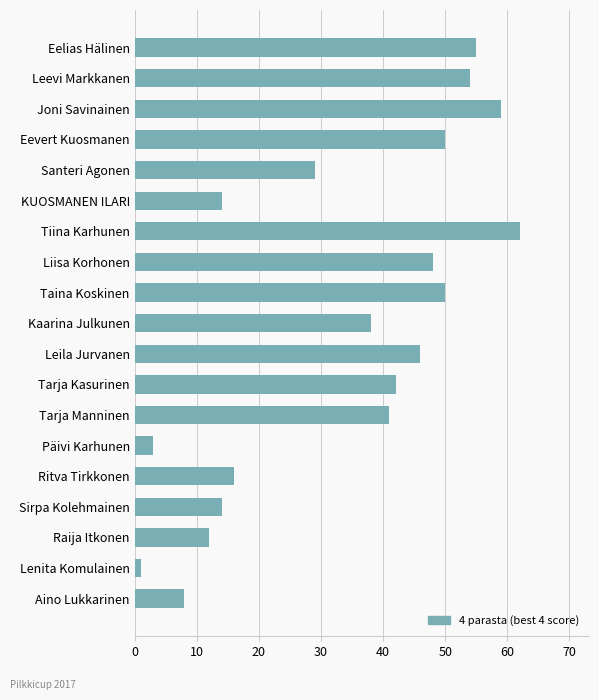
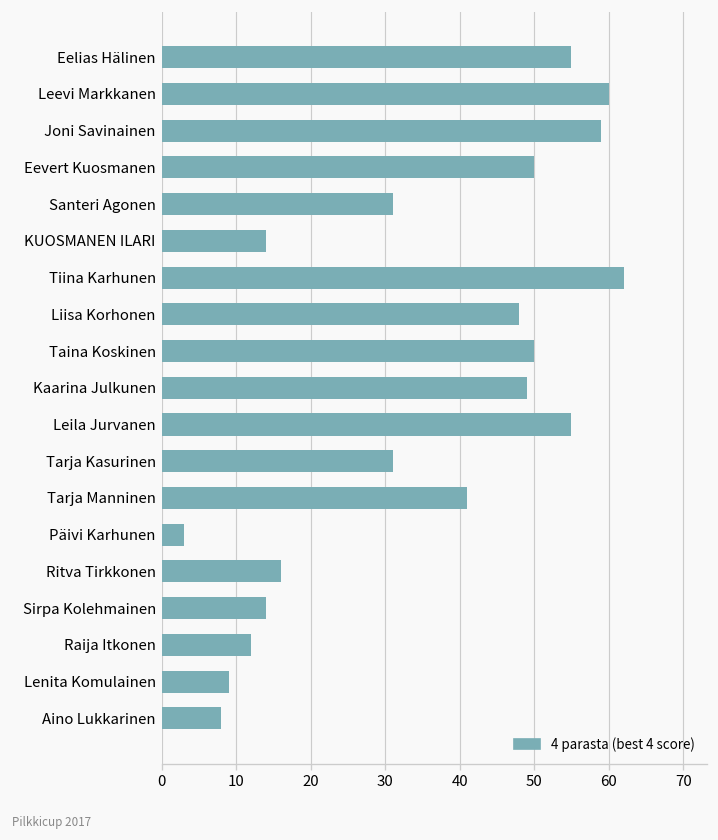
  {
    "Eelias Hälinen": 55,
-   "Leevi Markkanen": 54,
+   "Leevi Markkanen": 60,
    "Joni Savinainen": 59,
    "Eevert Kuosmanen": 50,
-   "Santeri Agonen": 29,
+   "Santeri Agonen": 31,
    "KUOSMANEN ILARI": 14,
    "Tiina Karhunen": 62,
    "Liisa Korhonen": 48,
    "Taina Koskinen": 50,
-   "Kaarina Julkunen": 38,
-   "Leila Jurvanen": 46,
-   "Tarja Kasurinen": 42,
+   "Kaarina Julkunen": 49,
+   "Leila Jurvanen": 55,
+   "Tarja Kasurinen": 31,
    "Tarja Manninen": 41,
    "Päivi Karhunen": 3,
    "Ritva Tirkkonen": 16,
    "Sirpa Kolehmainen": 14,
    "Raija Itkonen": 12,
-   "Lenita Komulainen": 1,
+   "Lenita Komulainen": 9,
    "Aino Lukkarinen": 8
  }
